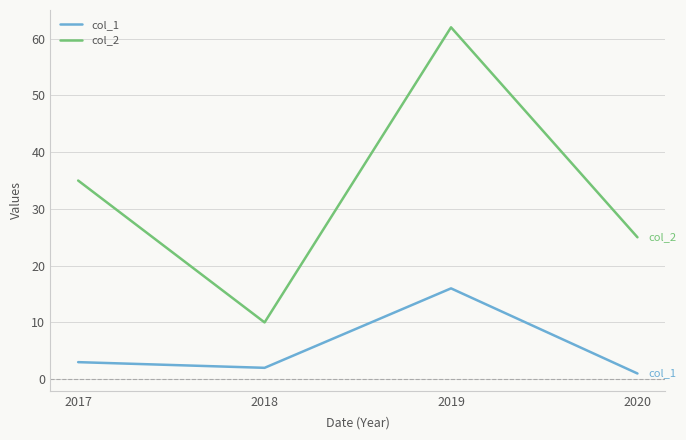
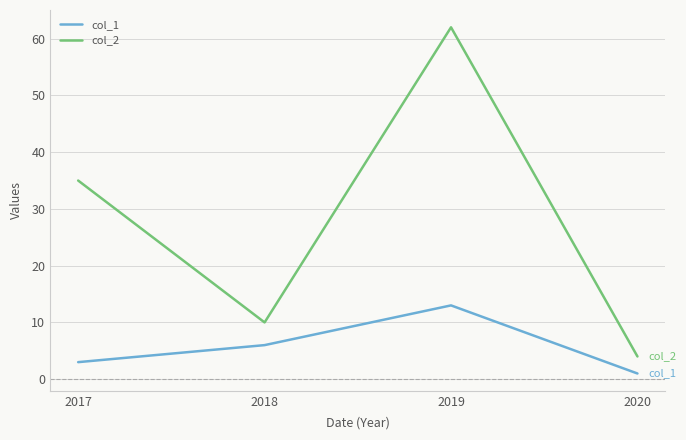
  {
    "col_1": {
      "2017": 3,
-     "2018": 2,
-     "2019": 16
+     "2018": 6,
+     "2019": 13
    },
    "col_2": {
      "2017": 35,
      "2018": 10,
      "2019": 62,
-     "2020": 25
+     "2020": 4
    }
  }
